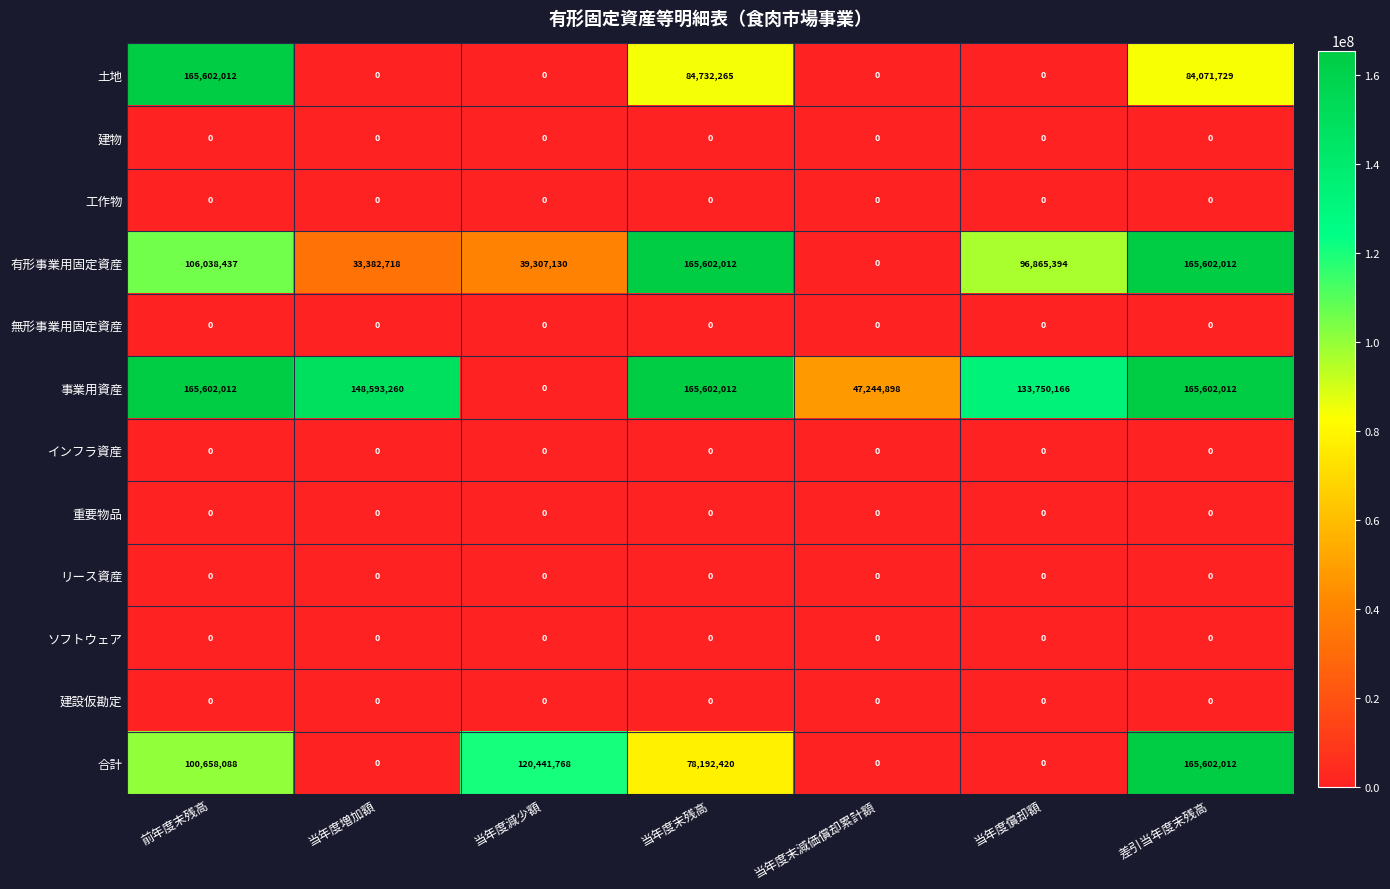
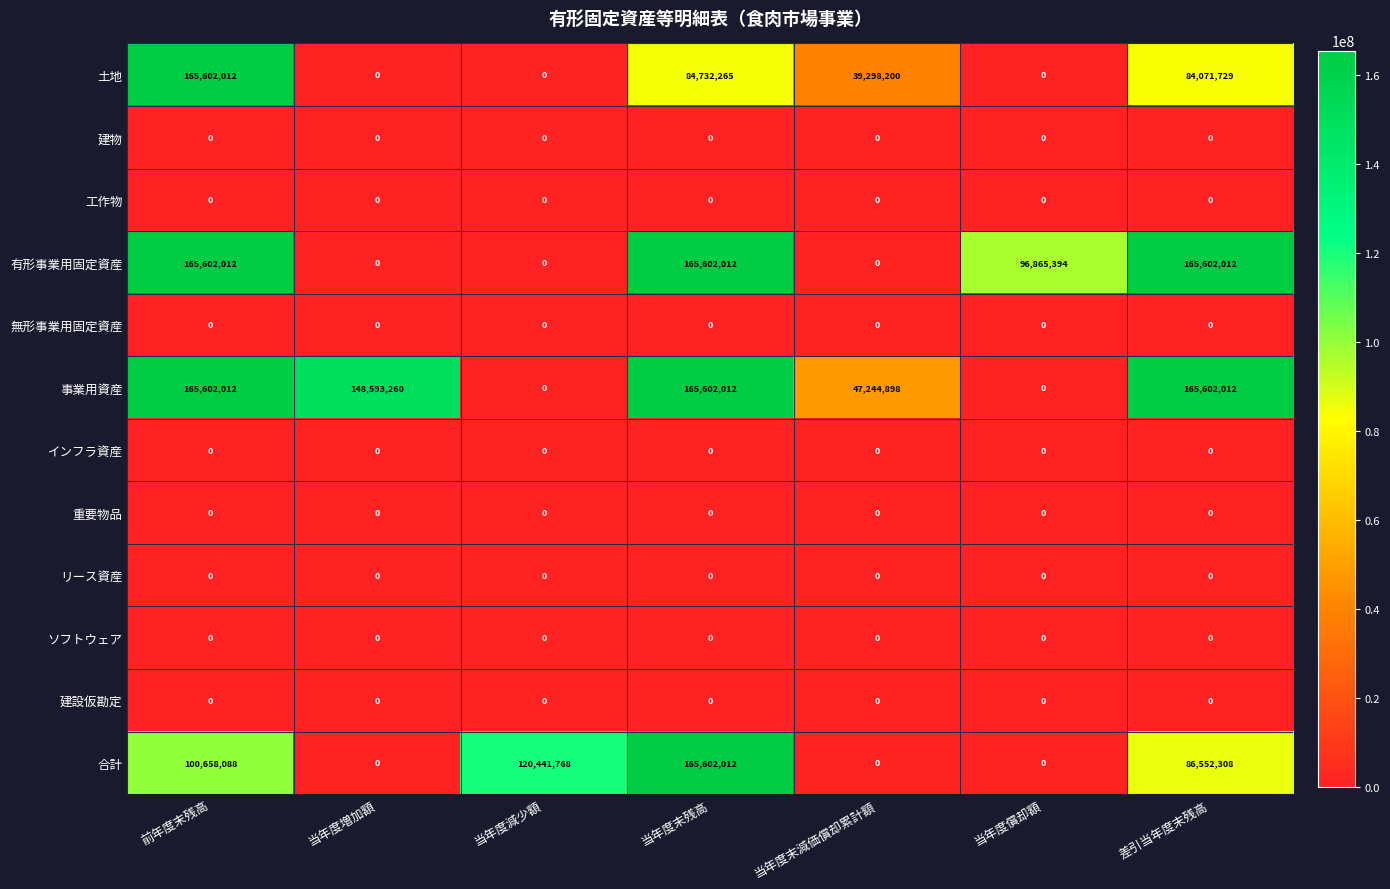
  {
    "土地": {
      "前年度末残高": "165,602,012",
      "当年度増加額": "0",
      "当年度減少額": "0",
      "当年度末残高": "84,732,265",
-     "当年度末減価償却累計額": "0",
+     "当年度末減価償却累計額": "39,298,200",
      "当年度償却額": "0",
      "差引当年度末残高": "84,071,729"
    },
    "建物": {
      "前年度末残高": "0",
      "当年度増加額": "0",
      "当年度減少額": "0",
      "当年度末残高": "0",
      "当年度末減価償却累計額": "0",
      "当年度償却額": "0",
      "差引当年度末残高": "0"
    },
    "工作物": {
      "前年度末残高": "0",
      "当年度増加額": "0",
      "当年度減少額": "0",
      "当年度末残高": "0",
      "当年度末減価償却累計額": "0",
      "当年度償却額": "0",
      "差引当年度末残高": "0"
    },
    "有形事業用固定資産": {
-     "前年度末残高": "106,038,437",
-     "当年度増加額": "33,382,718",
-     "当年度減少額": "39,307,130",
+     "前年度末残高": "165,602,012",
+     "当年度増加額": "0",
+     "当年度減少額": "0",
      "当年度末残高": "165,602,012",
      "当年度末減価償却累計額": "0",
      "当年度償却額": "96,865,394",
      "差引当年度末残高": "165,602,012"
    },
    "無形事業用固定資産": {
      "前年度末残高": "0",
      "当年度増加額": "0",
      "当年度減少額": "0",
      "当年度末残高": "0",
      "当年度末減価償却累計額": "0",
      "当年度償却額": "0",
      "差引当年度末残高": "0"
    },
    "事業用資産": {
      "前年度末残高": "165,602,012",
      "当年度増加額": "148,593,260",
      "当年度減少額": "0",
      "当年度末残高": "165,602,012",
      "当年度末減価償却累計額": "47,244,898",
-     "当年度償却額": "133,750,166",
+     "当年度償却額": "0",
      "差引当年度末残高": "165,602,012"
    },
    "インフラ資産": {
      "前年度末残高": "0",
      "当年度増加額": "0",
      "当年度減少額": "0",
      "当年度末残高": "0",
      "当年度末減価償却累計額": "0",
      "当年度償却額": "0",
      "差引当年度末残高": "0"
    },
    "重要物品": {
      "前年度末残高": "0",
      "当年度増加額": "0",
      "当年度減少額": "0",
      "当年度末残高": "0",
      "当年度末減価償却累計額": "0",
      "当年度償却額": "0",
      "差引当年度末残高": "0"
    },
    "リース資産": {
      "前年度末残高": "0",
      "当年度増加額": "0",
      "当年度減少額": "0",
      "当年度末残高": "0",
      "当年度末減価償却累計額": "0",
      "当年度償却額": "0",
      "差引当年度末残高": "0"
    },
    "ソフトウェア": {
      "前年度末残高": "0",
      "当年度増加額": "0",
      "当年度減少額": "0",
      "当年度末残高": "0",
      "当年度末減価償却累計額": "0",
      "当年度償却額": "0",
      "差引当年度末残高": "0"
    },
    "建設仮勘定": {
      "前年度末残高": "0",
      "当年度増加額": "0",
      "当年度減少額": "0",
      "当年度末残高": "0",
      "当年度末減価償却累計額": "0",
      "当年度償却額": "0",
      "差引当年度末残高": "0"
    },
    "合計": {
      "前年度末残高": "100,658,088",
      "当年度増加額": "0",
      "当年度減少額": "120,441,768",
-     "当年度末残高": "78,192,420",
+     "当年度末残高": "165,602,012",
      "当年度末減価償却累計額": "0",
      "当年度償却額": "0",
-     "差引当年度末残高": "165,602,012"
+     "差引当年度末残高": "86,552,308"
    }
  }
